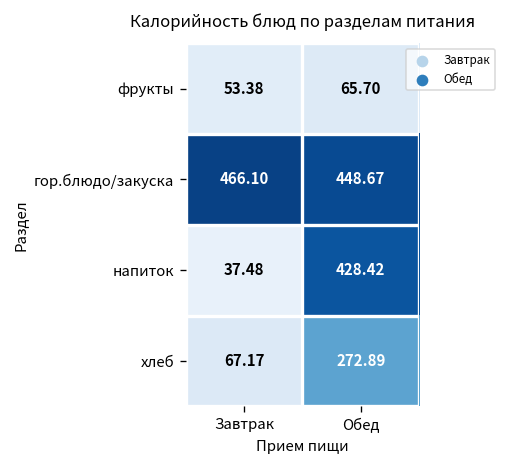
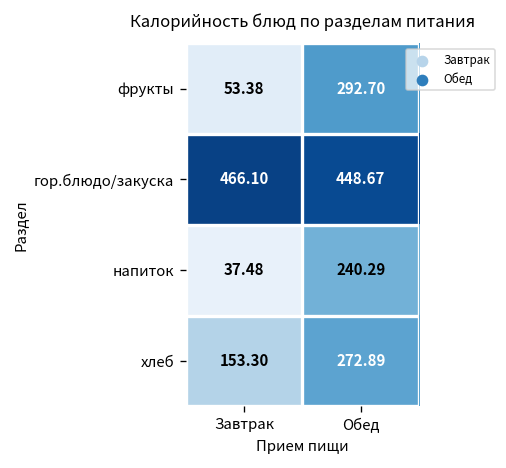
  {
    "фрукты": {
      "Завтрак": 53.38,
-     "Обед": 65.70
+     "Обед": 292.70
    },
    "гор.блюдо/закуска": {
      "Завтрак": 466.10,
      "Обед": 448.67
    },
    "напиток": {
      "Завтрак": 37.48,
-     "Обед": 428.42
+     "Обед": 240.29
    },
    "хлеб": {
-     "Завтрак": 67.17,
+     "Завтрак": 153.30,
      "Обед": 272.89
    }
  }
